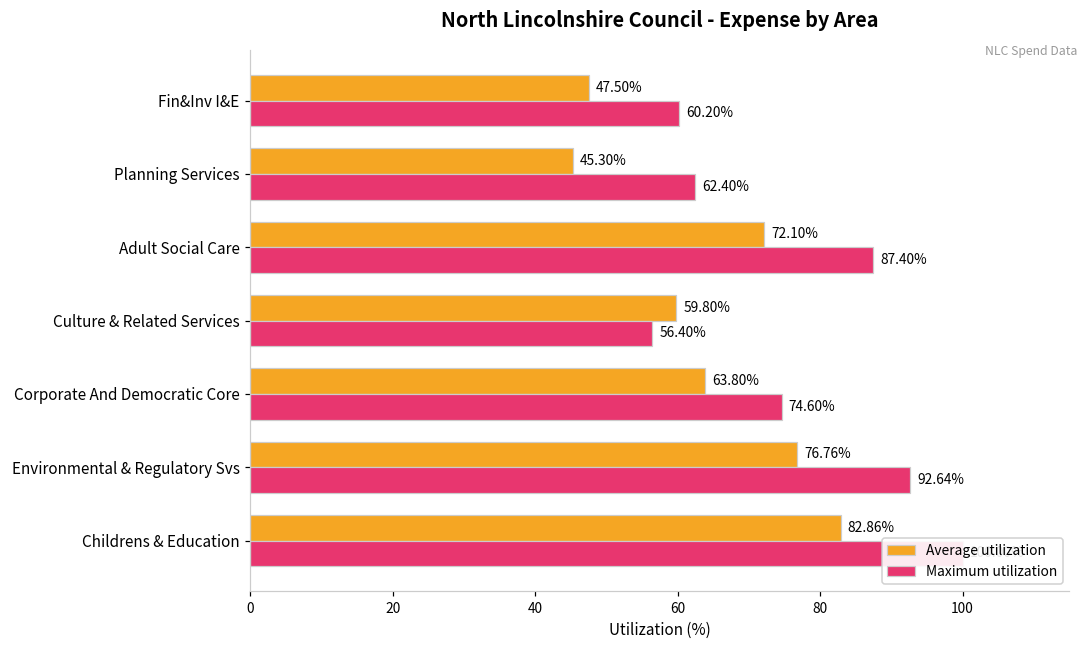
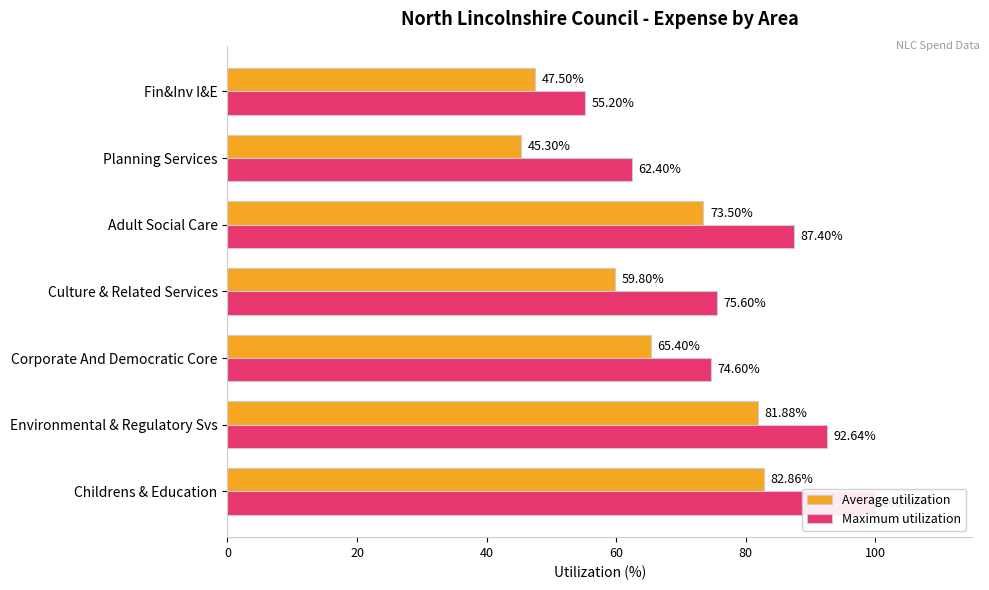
  {
    "Average utilization": {
      "Fin&Inv I&E": "47.50%",
      "Planning Services": "45.30%",
-     "Adult Social Care": "72.10%",
+     "Adult Social Care": "73.50%",
      "Culture & Related Services": "59.80%",
-     "Corporate And Democratic Core": "63.80%",
-     "Environmental & Regulatory Svs": "76.76%",
+     "Corporate And Democratic Core": "65.40%",
+     "Environmental & Regulatory Svs": "81.88%",
      "Childrens & Education": "82.86%"
    },
    "Maximum utilization": {
-     "Fin&Inv I&E": "60.20%",
+     "Fin&Inv I&E": "55.20%",
      "Planning Services": "62.40%",
      "Adult Social Care": "87.40%",
-     "Culture & Related Services": "56.40%",
+     "Culture & Related Services": "75.60%",
      "Corporate And Democratic Core": "74.60%",
      "Environmental & Regulatory Svs": "92.64%"
    }
  }
